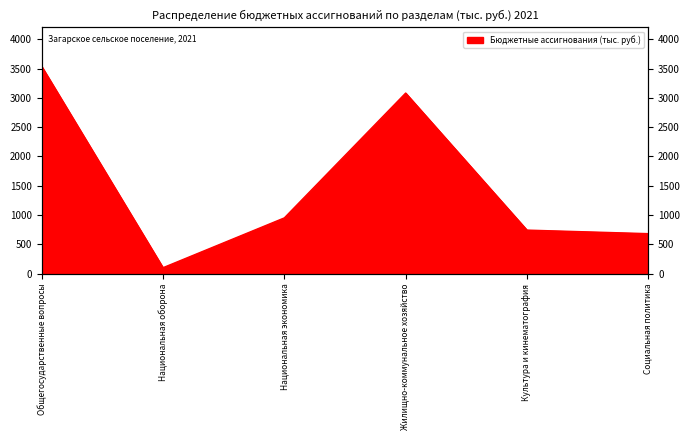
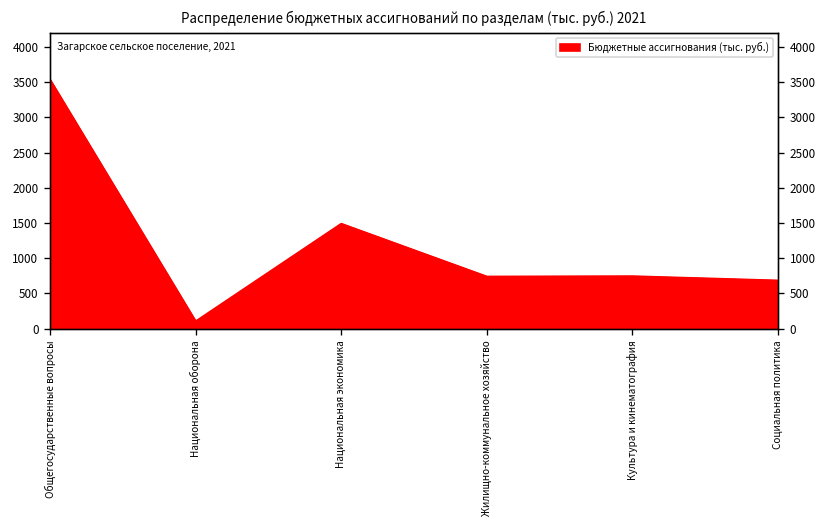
  {
    "Национальная оборона": 100,
-   "Национальная экономика": 1000,
-   "Жилищно-коммунальное хозяйство": 3100,
+   "Национальная экономика": 1500,
+   "Жилищно-коммунальное хозяйство": 700,
    "Культура и кинематография": 700,
    "Социальная политика": 700
  }
